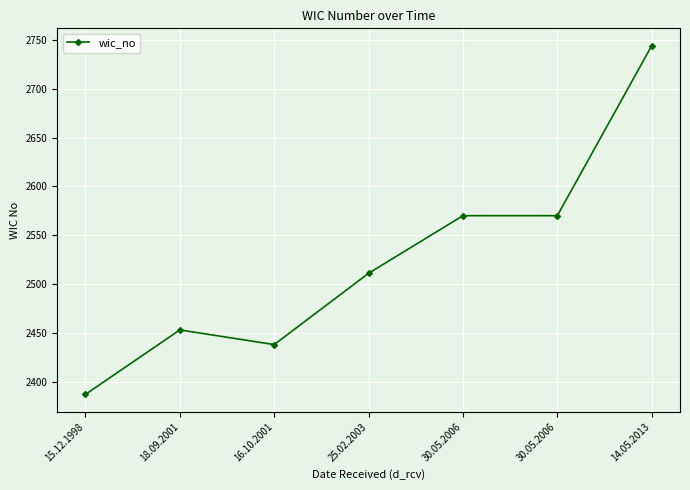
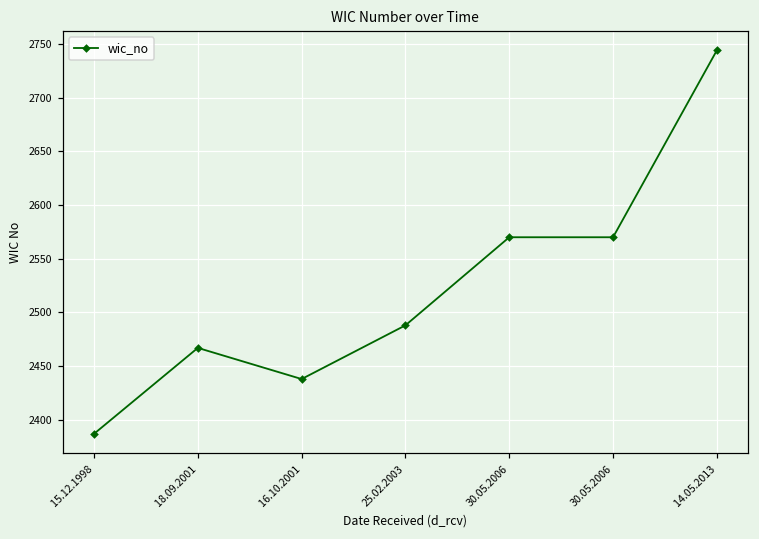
  {
    "15.12.1998": 2390,
-   "18.09.2001": 2450,
+   "18.09.2001": 2470,
    "16.10.2001": 2440,
-   "25.02.2003": 2510,
+   "25.02.2003": 2490,
    "14.05.2013": 2740
  }
